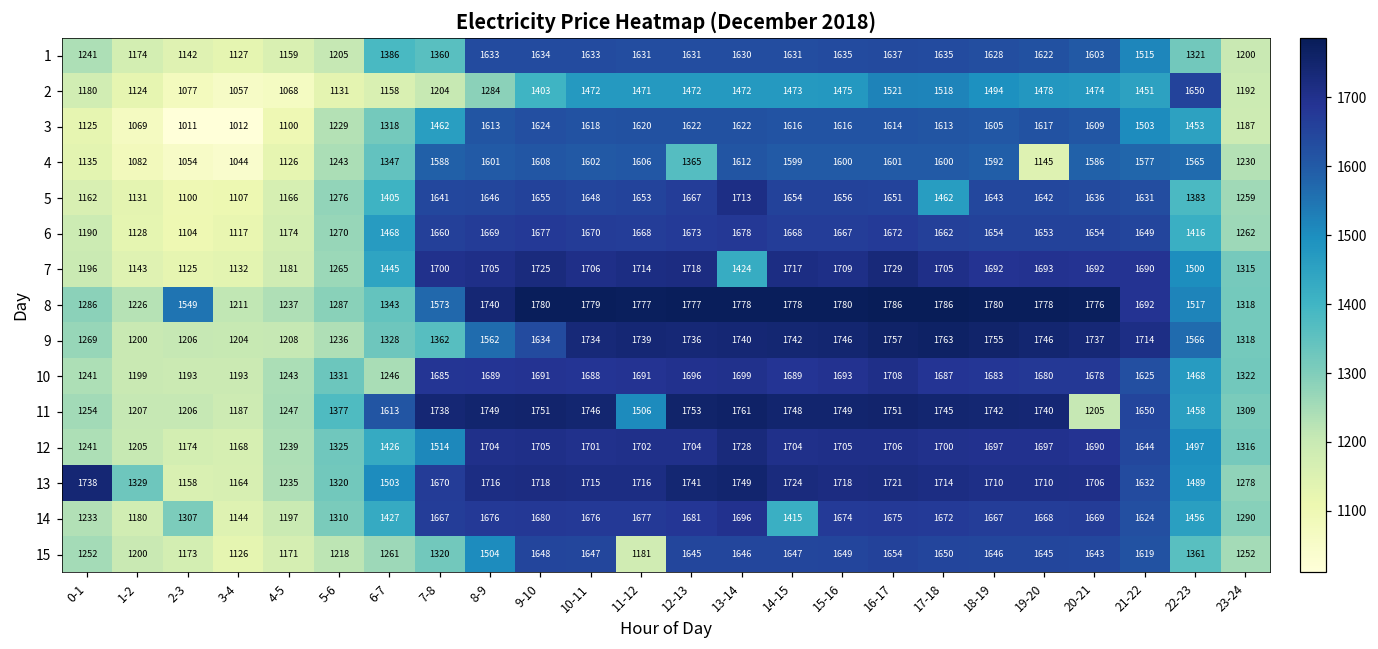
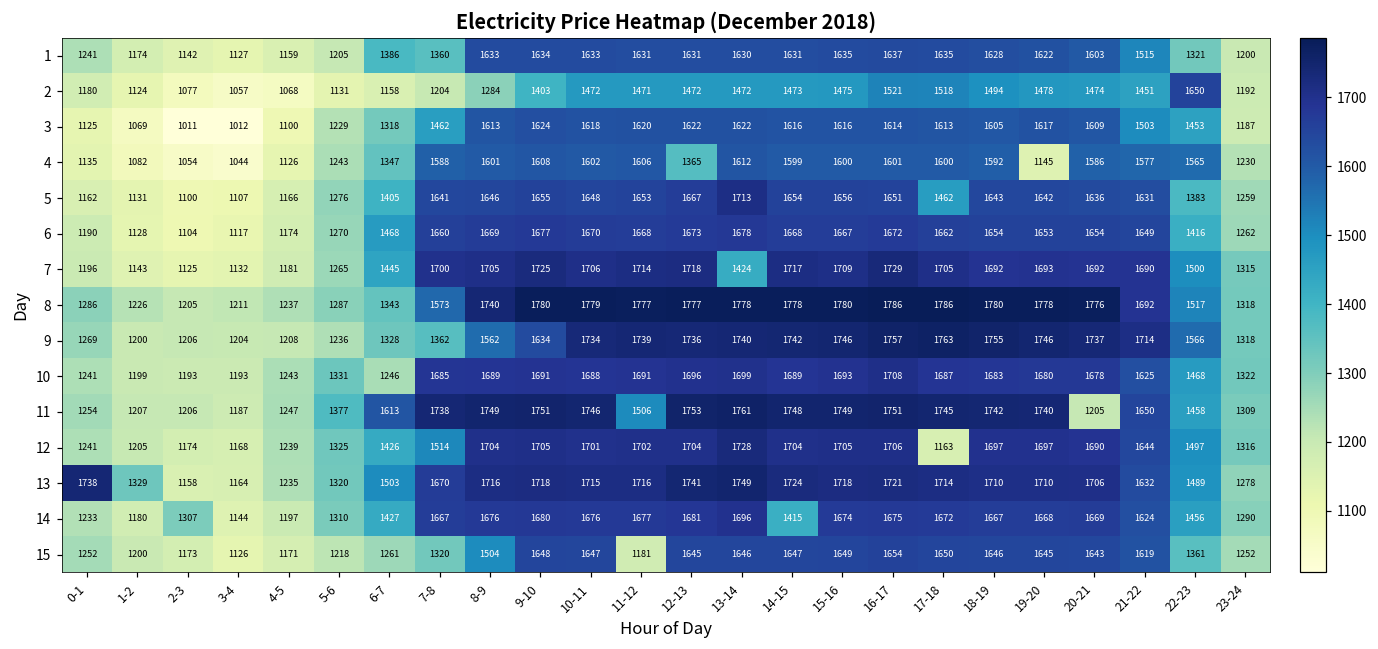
  {
    "8": {
      "0-1": 1286,
      "1-2": 1226,
-     "2-3": 1549,
+     "2-3": 1205,
      "3-4": 1211,
      "4-5": 1237,
      "5-6": 1287,
      "6-7": 1343,
      "7-8": 1573,
      "8-9": 1740,
      "9-10": 1780,
      "10-11": 1779,
      "11-12": 1777,
      "12-13": 1777,
      "13-14": 1778,
      "14-15": 1778,
      "15-16": 1780,
      "16-17": 1786,
      "17-18": 1786,
      "18-19": 1780,
      "19-20": 1778,
      "20-21": 1776,
      "21-22": 1692,
      "22-23": 1517,
      "23-24": 1318
    },
    "12": {
      "0-1": 1241,
      "1-2": 1205,
      "2-3": 1174,
      "3-4": 1168,
      "4-5": 1239,
      "5-6": 1325,
      "6-7": 1426,
      "7-8": 1514,
      "8-9": 1704,
      "9-10": 1705,
      "10-11": 1701,
      "11-12": 1702,
      "12-13": 1704,
      "13-14": 1728,
      "14-15": 1704,
      "15-16": 1705,
      "16-17": 1706,
-     "17-18": 1700,
+     "17-18": 1163,
      "18-19": 1697,
      "19-20": 1697,
      "20-21": 1690,
      "21-22": 1644,
      "22-23": 1497,
      "23-24": 1316
    }
  }
